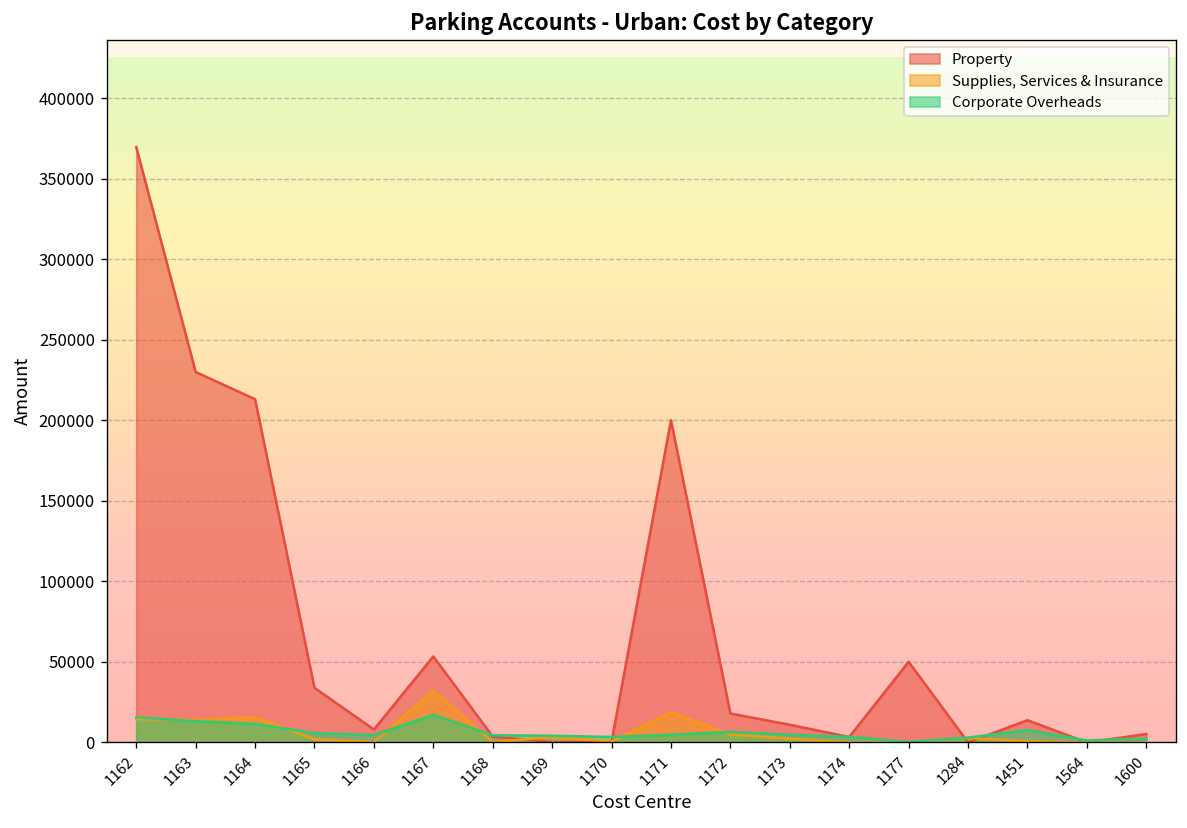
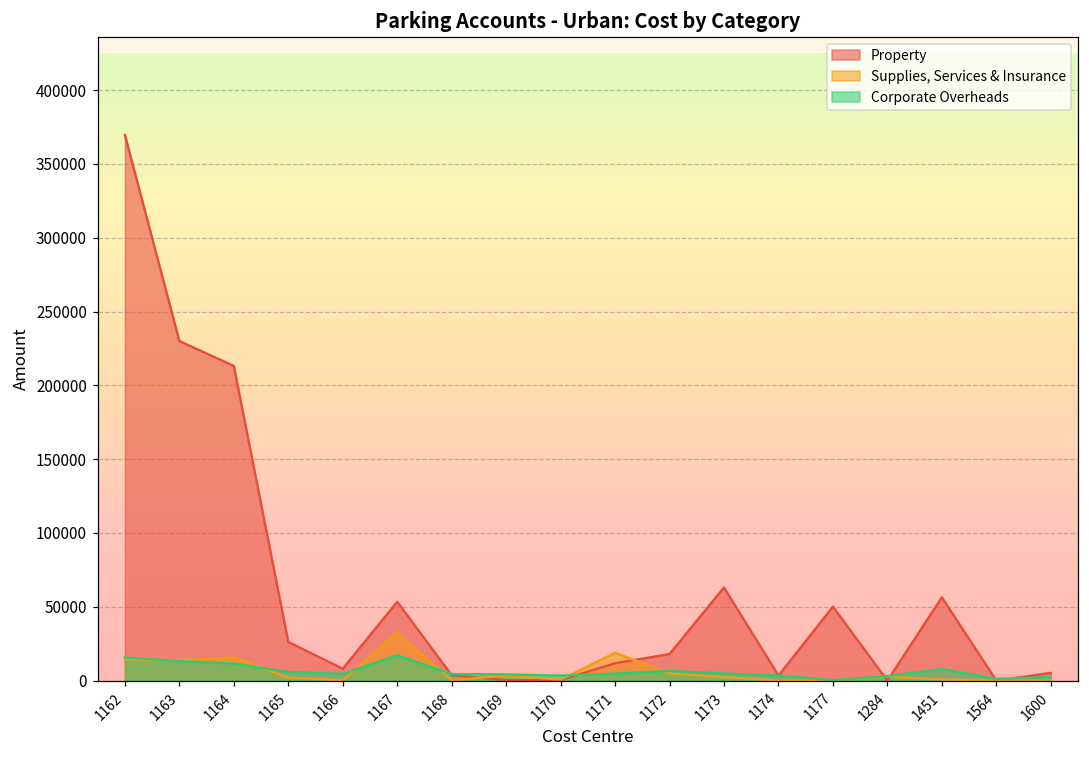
  {
    "Property": {
      "1162": 370000,
      "1163": 230000,
      "1164": 213000,
-     "1165": 34000,
+     "1165": 26000,
      "1166": 8000,
      "1167": 53000,
      "1169": 0,
-     "1171": 200000,
+     "1171": 12000,
      "1172": 18000,
-     "1173": 11000,
+     "1173": 63000,
      "1177": 50000,
      "1284": 0,
-     "1451": 14000,
+     "1451": 56000,
      "1600": 5000
    },
    "Supplies, Services & Insurance": {
      "1164": 16000,
      "1165": 2000,
      "1166": 0,
      "1167": 32000,
      "1168": 0,
      "1171": 19000,
      "1173": 2000,
      "1174": 0,
      "1451": 1000,
      "1600": 0
    },
    "Corporate Overheads": {
      "1164": 11000,
      "1165": 6000,
      "1166": 5000,
      "1167": 17000,
      "1170": 3000,
      "1171": 5000,
      "1173": 5000,
      "1451": 8000,
      "1600": 2000
    }
  }
